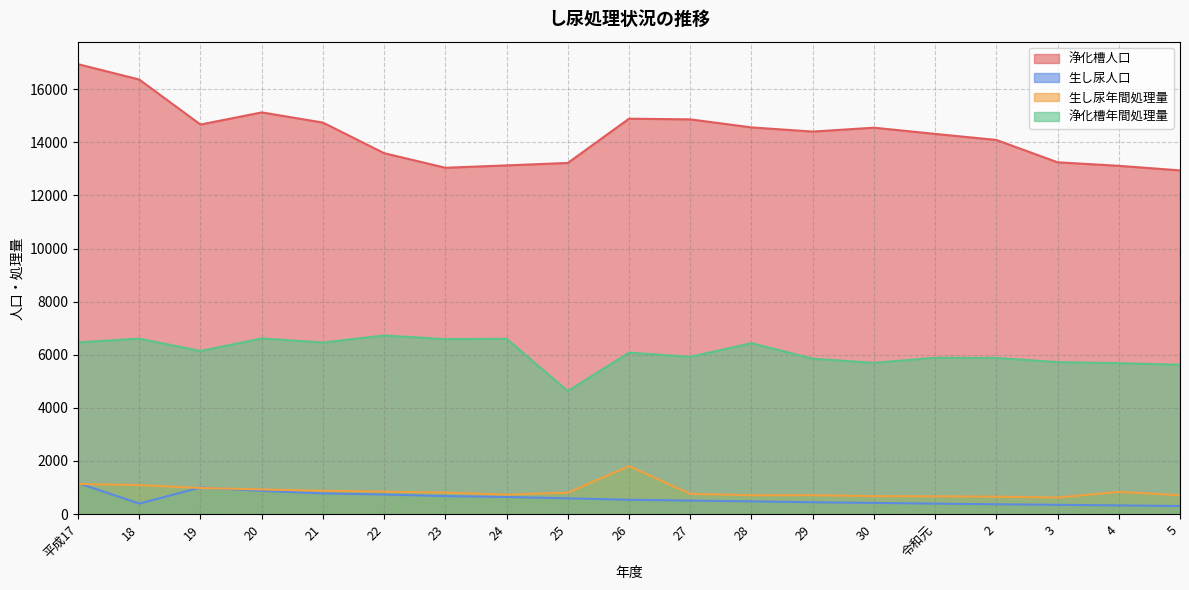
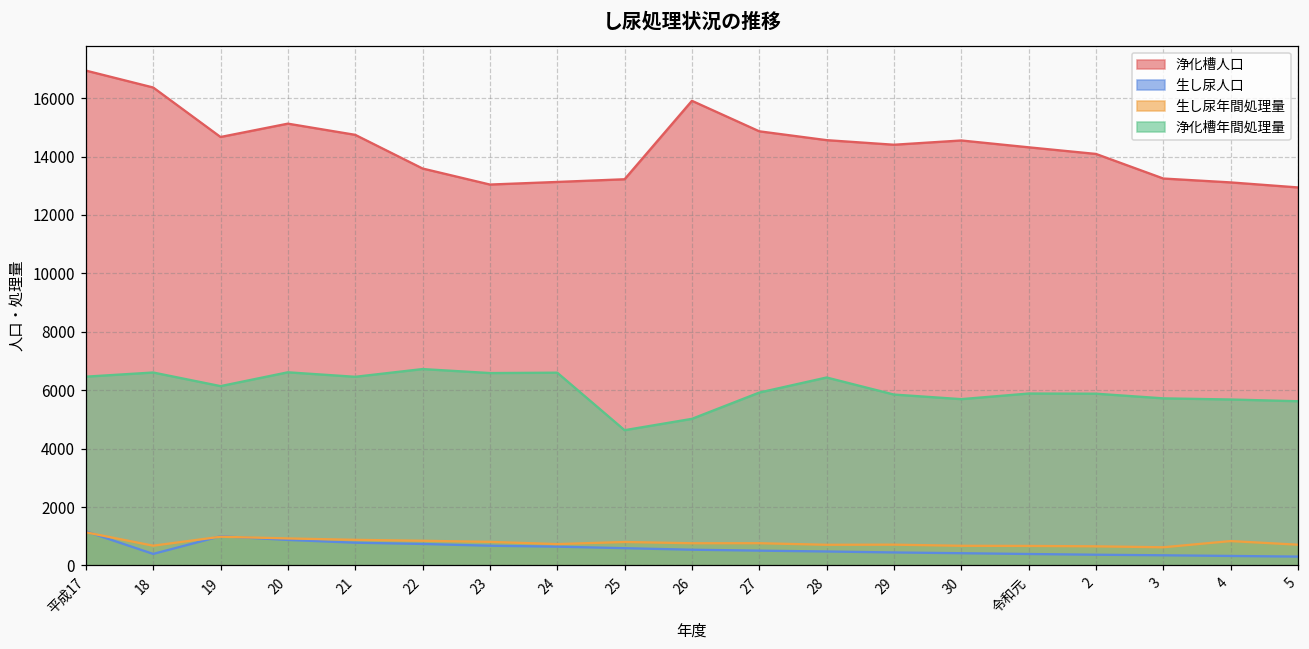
  {
    "浄化槽人口": {
      "平成17": 16900,
      "18": 16400,
      "19": 14700,
      "20": 15100,
      "21": 14700,
      "22": 13600,
      "23": 13000,
      "24": 13100,
      "25": 13200,
-     "26": 14900,
+     "26": 15900,
      "27": 14900,
      "28": 14600,
      "29": 14400,
      "30": 14600,
      "令和元": 14300,
      "2": 14100,
      "3": 13200,
      "4": 13100,
      "5": 12900
    },
    "生し尿人口": {
      "18": 400,
      "21": 800,
      "22": 700,
      "23": 700,
      "25": 600,
      "26": 500,
      "27": 500,
      "28": 500,
      "29": 400,
      "30": 400,
      "令和元": 400,
      "2": 400,
      "3": 300,
      "4": 300,
      "5": 300
    },
    "生し尿年間処理量": {
-     "18": 1100,
+     "18": 700,
      "21": 900,
      "22": 800,
      "23": 800,
      "25": 800,
-     "26": 1800,
+     "26": 800,
      "27": 800,
      "28": 700,
      "29": 700,
      "30": 700,
      "令和元": 700,
      "2": 700,
      "3": 600,
      "4": 800,
      "5": 700
    },
    "浄化槽年間処理量": {
      "平成17": 6500,
      "18": 6600,
      "19": 6100,
      "20": 6600,
      "21": 6500,
      "22": 6700,
      "23": 6600,
      "24": 6600,
      "25": 4600,
-     "26": 6100,
+     "26": 5000,
      "27": 5900,
      "28": 6400,
      "29": 5900,
      "30": 5700,
      "令和元": 5900,
      "2": 5900,
      "3": 5700,
      "4": 5700,
      "5": 5600
    }
  }
